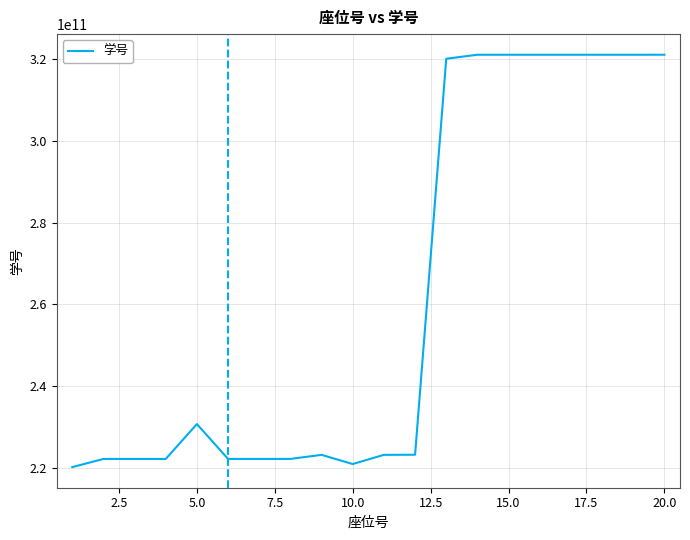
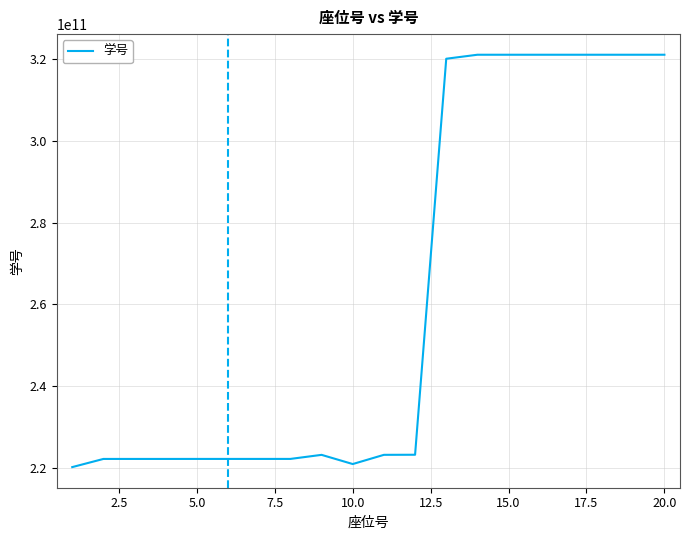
  {
-   "5.0": 231000000000,
+   "5.0": 222000000000,
    "10.0": 221000000000,
    "15.0": 321000000000,
    "20.0": 321000000000
  }
